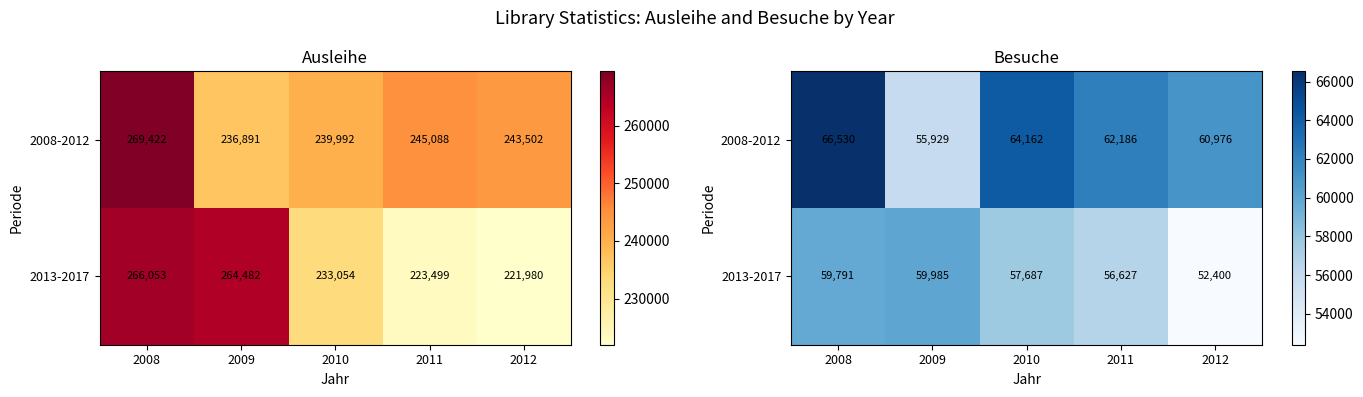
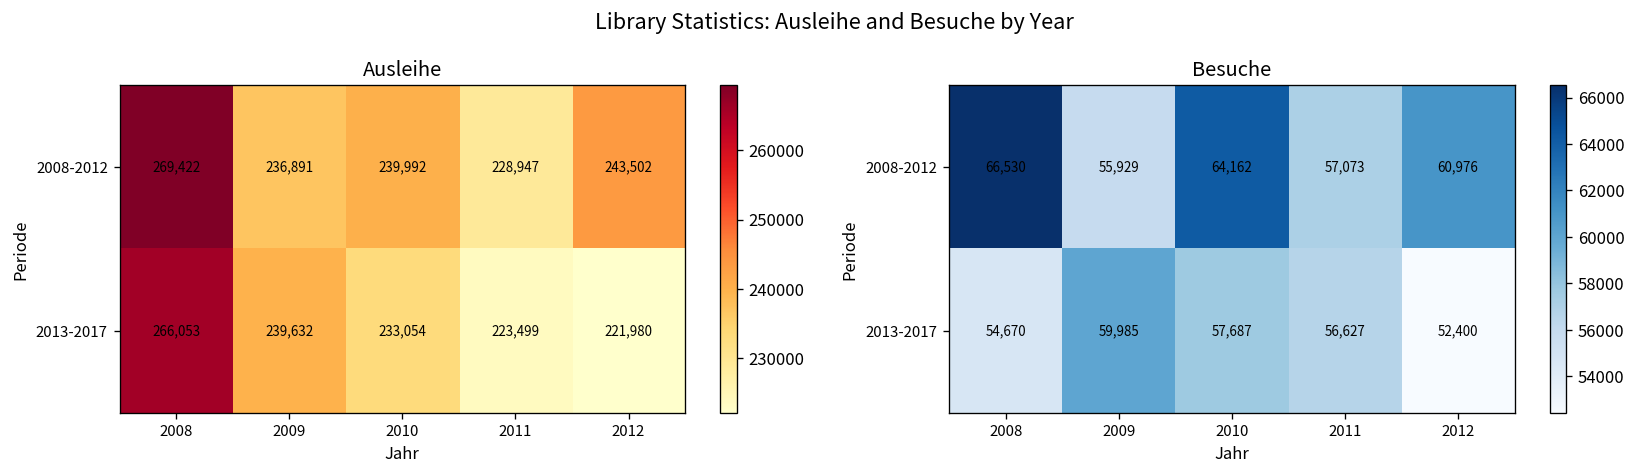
  {
    "Ausleihe": {
      "2008-2012": {
        "2008": "269,422",
        "2009": "236,891",
        "2010": "239,992",
-       "2011": "245,088",
+       "2011": "228,947",
        "2012": "243,502"
      },
      "2013-2017": {
        "2008": "266,053",
-       "2009": "264,482",
+       "2009": "239,632",
        "2010": "233,054",
        "2011": "223,499",
        "2012": "221,980"
      }
    },
    "Besuche": {
      "2008-2012": {
        "2008": "66,530",
        "2009": "55,929",
        "2010": "64,162",
-       "2011": "62,186",
+       "2011": "57,073",
        "2012": "60,976"
      },
      "2013-2017": {
-       "2008": "59,791",
+       "2008": "54,670",
        "2009": "59,985",
        "2010": "57,687",
        "2011": "56,627",
        "2012": "52,400"
      }
    }
  }
